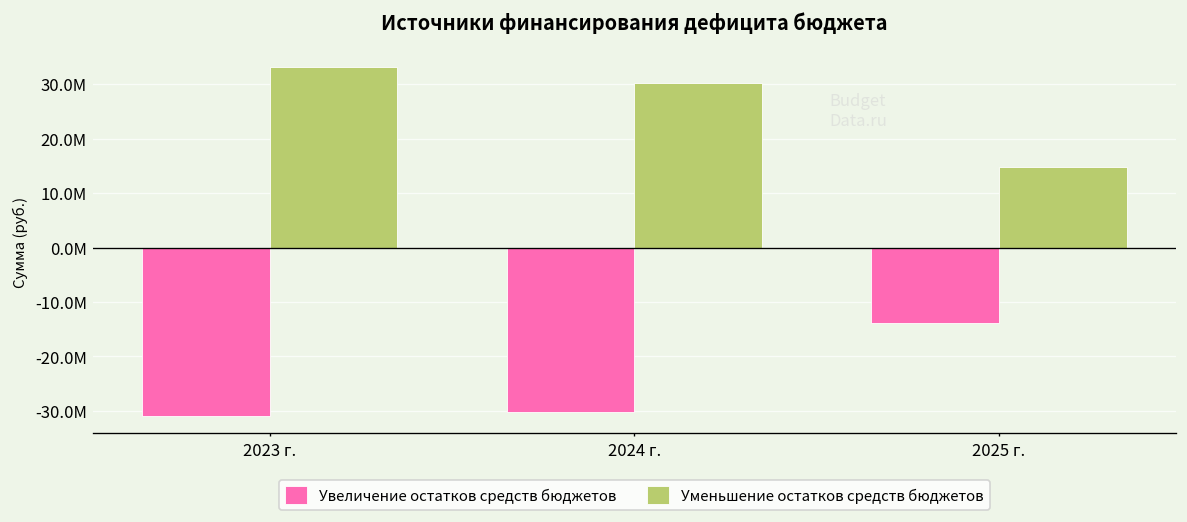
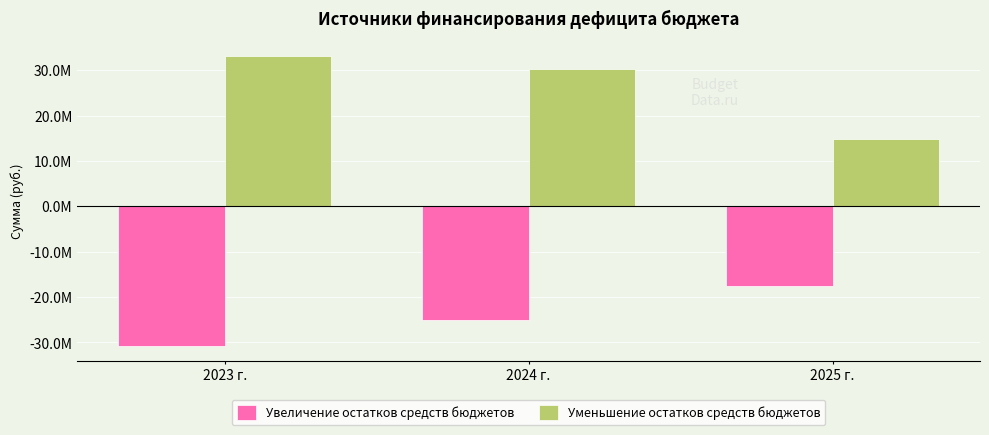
  {
    "Увеличение остатков средств бюджетов": {
      "2023 г.": -31000000,
-     "2024 г.": -30000000,
-     "2025 г.": -14000000
+     "2024 г.": -25000000,
+     "2025 г.": -17000000
    },
    "Уменьшение остатков средств бюджетов": {
      "2023 г.": 33000000,
      "2024 г.": 30000000,
      "2025 г.": 15000000
    }
  }
